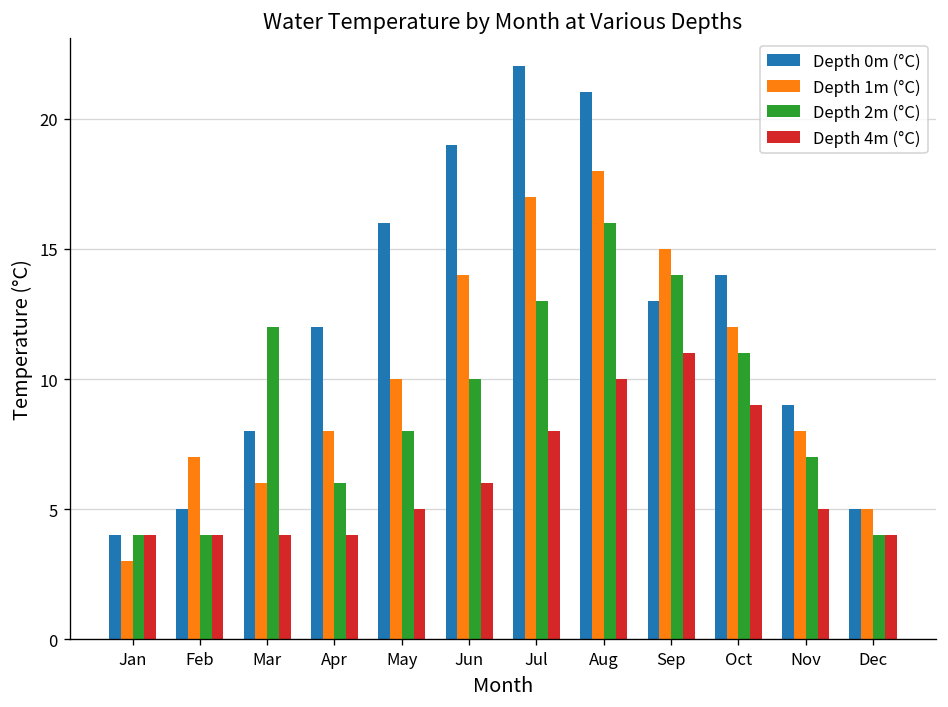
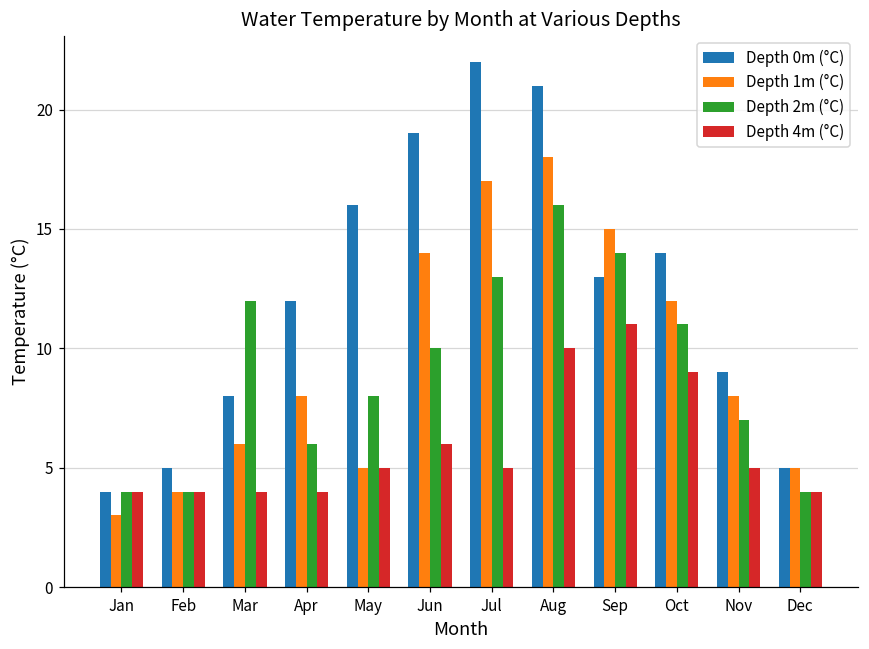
  {
    "Depth 0m (°C)": {
      "Jan": 4,
      "Feb": 5,
      "Mar": 8,
      "Apr": 12,
      "May": 16,
      "Jun": 19,
      "Jul": 22,
      "Aug": 21,
      "Sep": 13,
      "Oct": 14,
      "Nov": 9,
      "Dec": 5
    },
    "Depth 1m (°C)": {
      "Jan": 3,
-     "Feb": 7,
+     "Feb": 4,
      "Mar": 6,
      "Apr": 8,
-     "May": 10,
+     "May": 5,
      "Jun": 14,
      "Jul": 17,
      "Aug": 18,
      "Sep": 15,
      "Oct": 12,
      "Nov": 8,
      "Dec": 5
    },
    "Depth 2m (°C)": {
      "Jan": 4,
      "Feb": 4,
      "Mar": 12,
      "Apr": 6,
      "May": 8,
      "Jun": 10,
      "Jul": 13,
      "Aug": 16,
      "Sep": 14,
      "Oct": 11,
      "Nov": 7,
      "Dec": 4
    },
    "Depth 4m (°C)": {
      "Jan": 4,
      "Feb": 4,
      "Mar": 4,
      "Apr": 4,
      "May": 5,
      "Jun": 6,
-     "Jul": 8,
+     "Jul": 5,
      "Aug": 10,
      "Sep": 11,
      "Oct": 9,
      "Nov": 5,
      "Dec": 4
    }
  }
